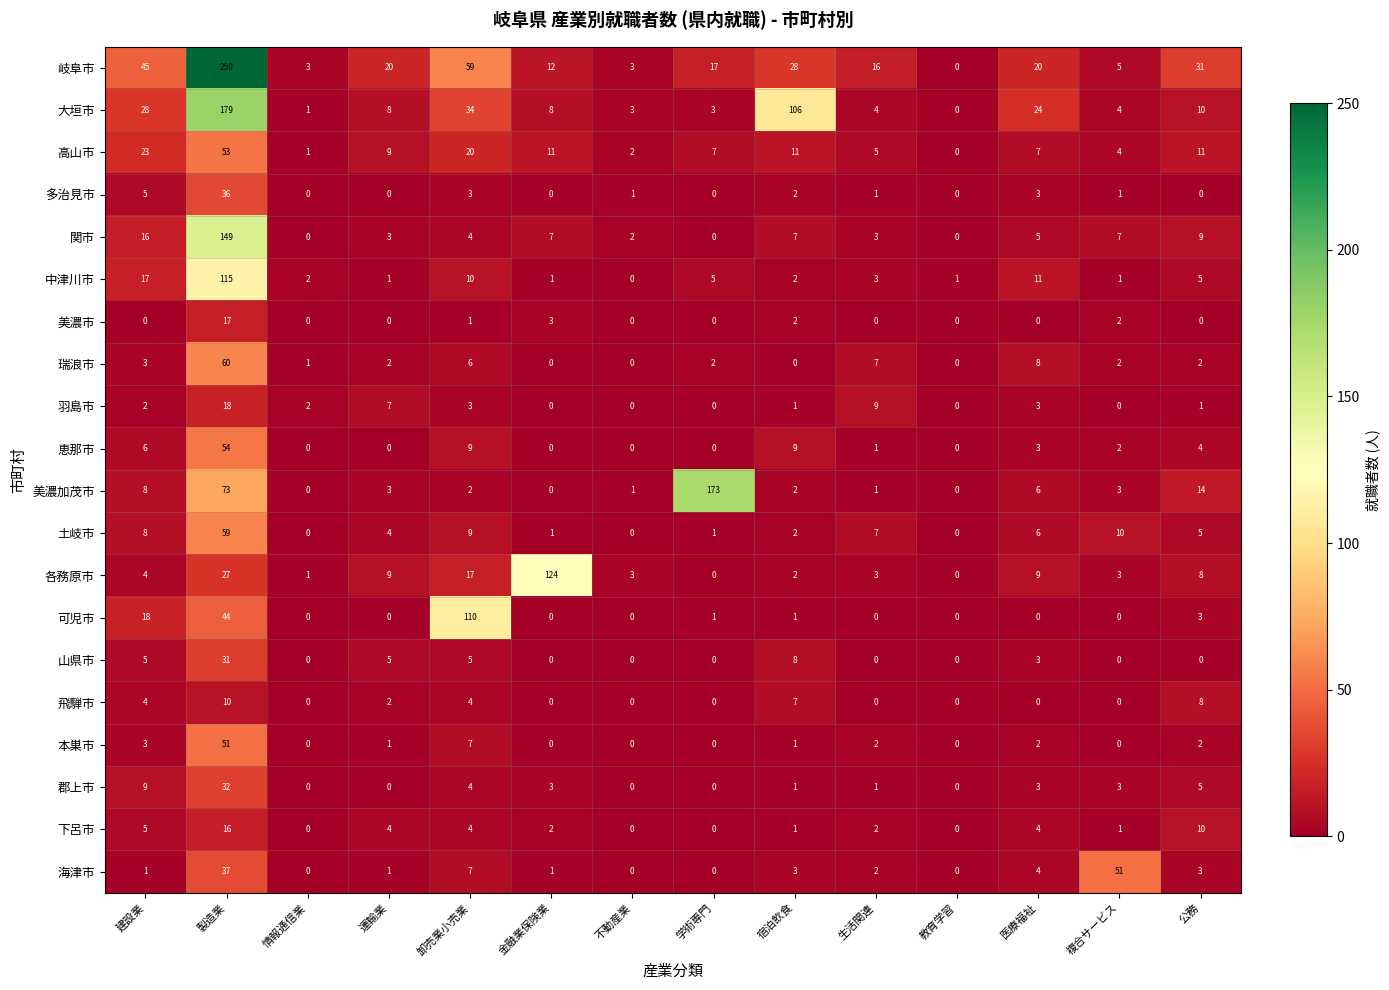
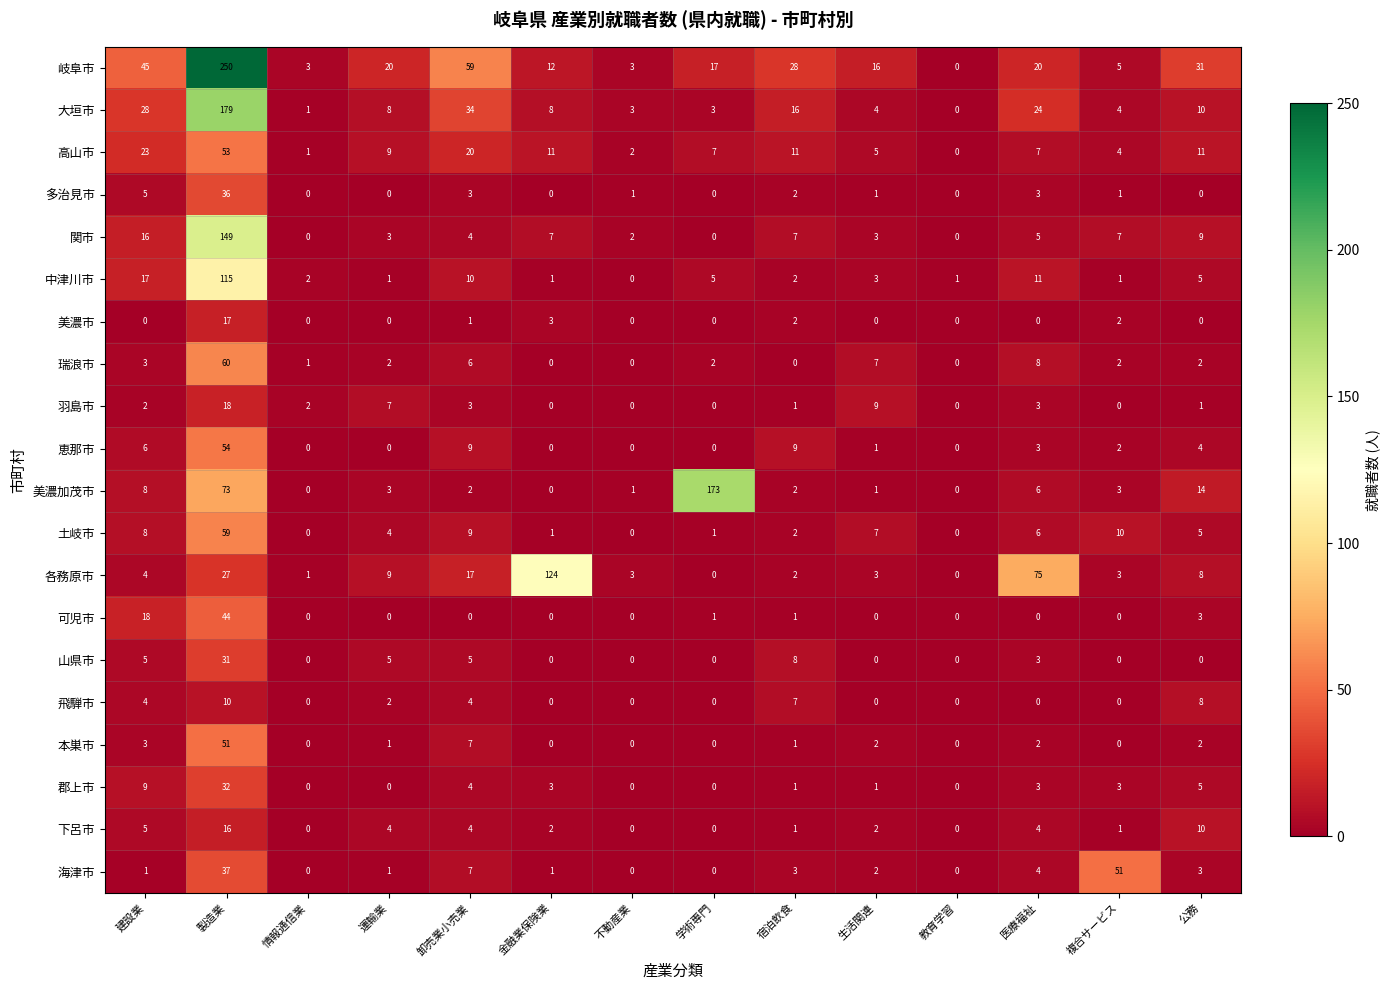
  {
    "大垣市": {
      "建設業": 28,
      "製造業": 179,
      "情報通信業": 1,
      "運輸業": 8,
      "卸売業小売業": 34,
      "金融業保険業": 8,
      "不動産業": 3,
      "学術専門": 3,
-     "宿泊飲食": 106,
+     "宿泊飲食": 16,
      "生活関連": 4,
      "教育学習": 0,
      "医療福祉": 24,
      "複合サービス": 4,
      "公務": 10
    },
    "各務原市": {
      "建設業": 4,
      "製造業": 27,
      "情報通信業": 1,
      "運輸業": 9,
      "卸売業小売業": 17,
      "金融業保険業": 124,
      "不動産業": 3,
      "学術専門": 0,
      "宿泊飲食": 2,
      "生活関連": 3,
      "教育学習": 0,
-     "医療福祉": 9,
+     "医療福祉": 75,
      "複合サービス": 3,
      "公務": 8
    },
    "可児市": {
      "建設業": 18,
      "製造業": 44,
      "情報通信業": 0,
      "運輸業": 0,
-     "卸売業小売業": 110,
+     "卸売業小売業": 0,
      "金融業保険業": 0,
      "不動産業": 0,
      "学術専門": 1,
      "宿泊飲食": 1,
      "生活関連": 0,
      "教育学習": 0,
      "医療福祉": 0,
      "複合サービス": 0,
      "公務": 3
    }
  }
